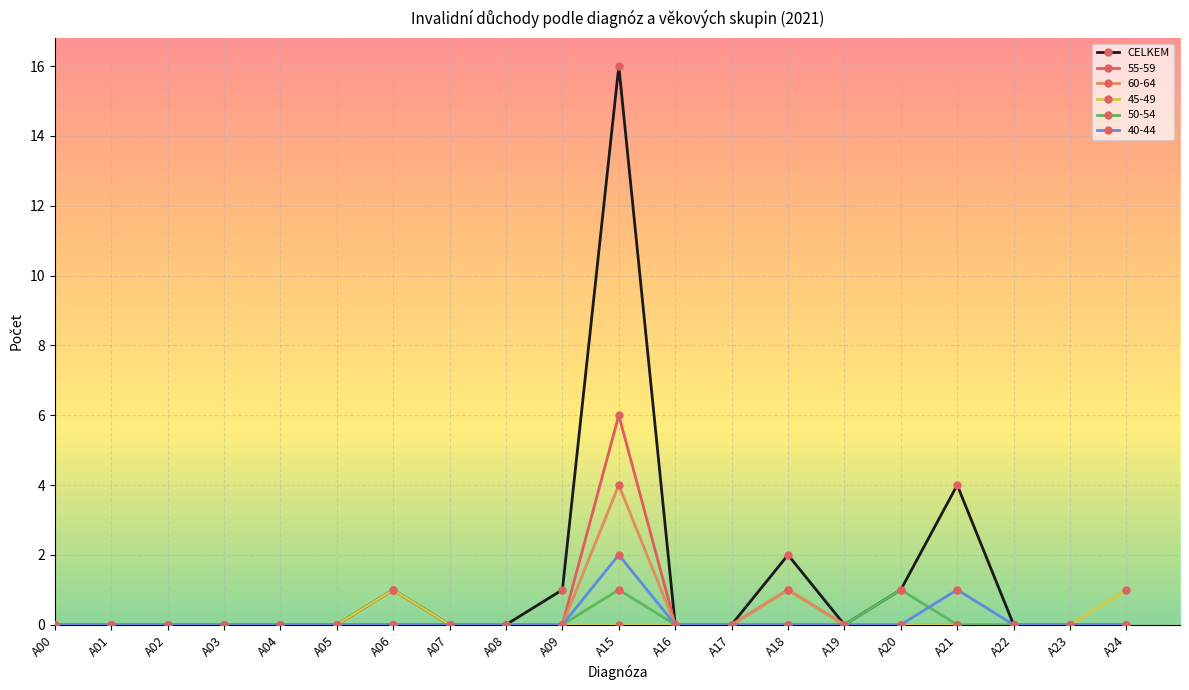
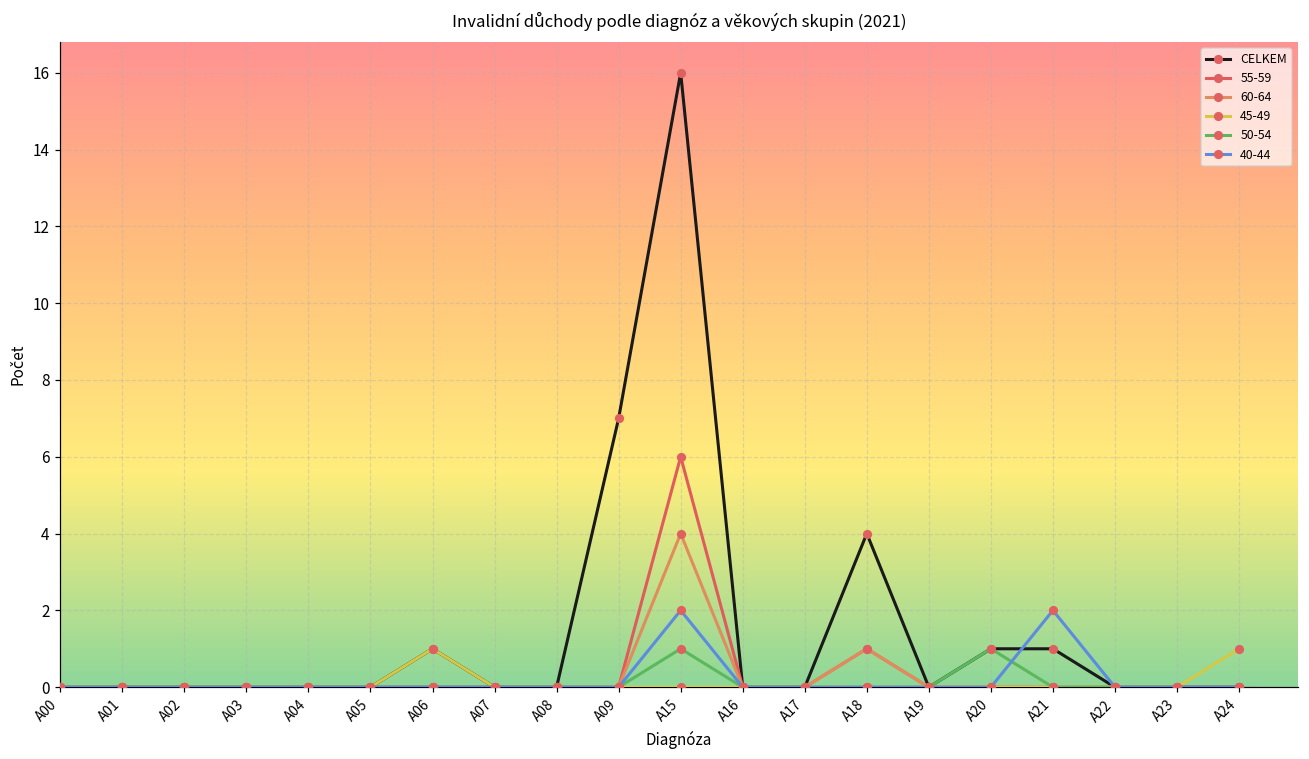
  {
    "CELKEM": {
-     "A09": 1,
+     "A09": 7,
      "A15": 16,
-     "A18": 2,
-     "A21": 4
+     "A18": 4,
+     "A21": 1
    },
    "45-49": {
      "A15": 0,
      "A24": 1
    },
    "50-54": {
      "A15": 1
    },
    "40-44": {
      "A15": 2,
-     "A21": 1
+     "A21": 2
    }
  }
